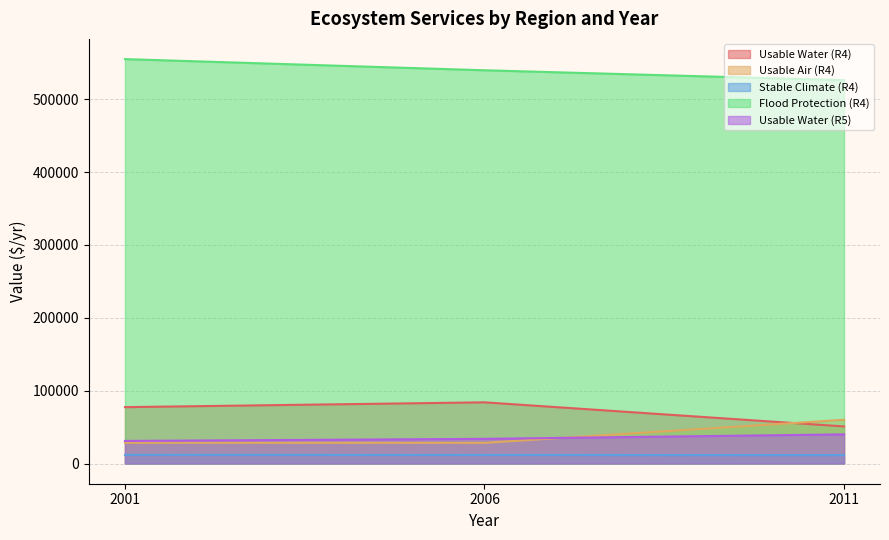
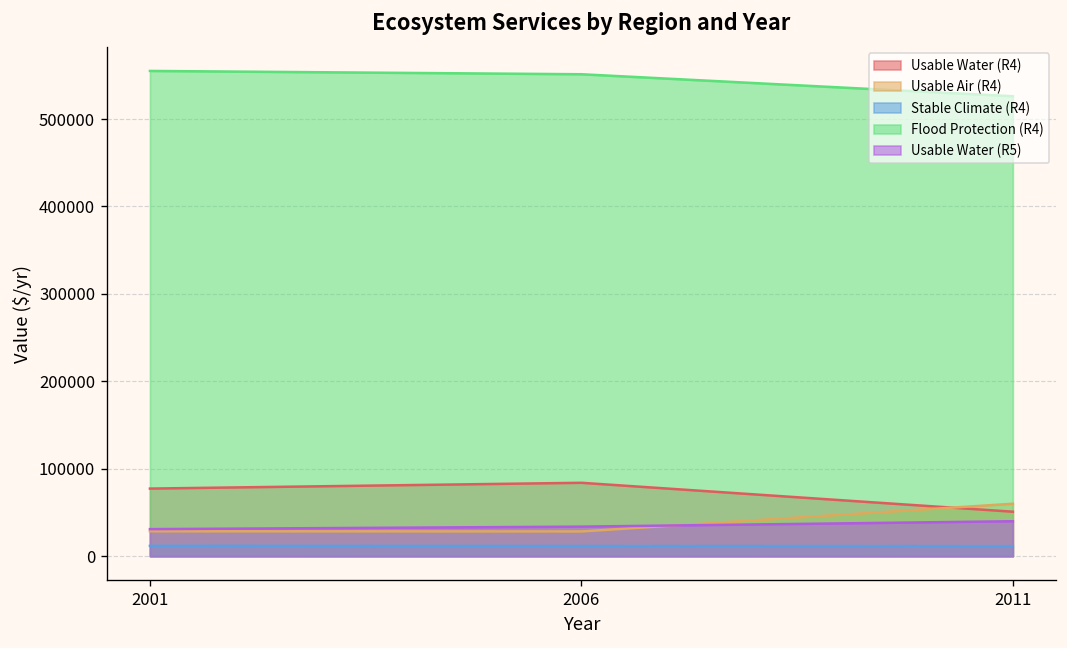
  {
    "Usable Water (R4)": {
      "2001": 80000,
      "2006": 80000,
      "2011": 50000
    },
    "Usable Air (R4)": {
      "2006": 30000,
      "2011": 60000
    },
    "Stable Climate (R4)": {
      "2001": 10000,
      "2006": 10000,
      "2011": 10000
    },
    "Flood Protection (R4)": {
      "2001": 560000,
-     "2006": 540000
+     "2006": 550000
    },
    "Usable Water (R5)": {
      "2006": 30000,
      "2011": 40000
    }
  }
